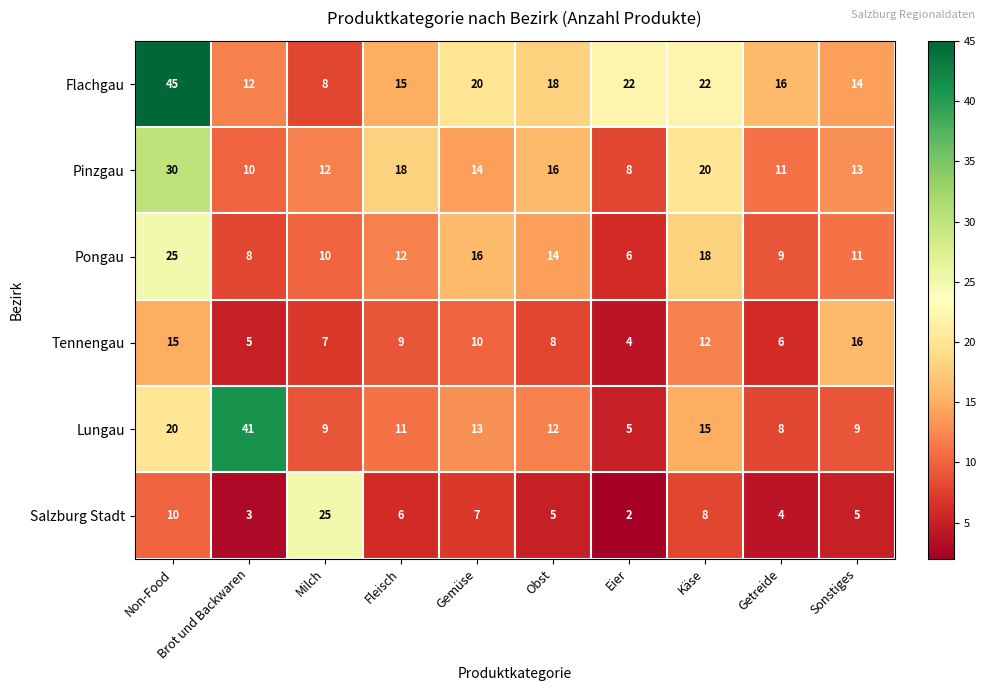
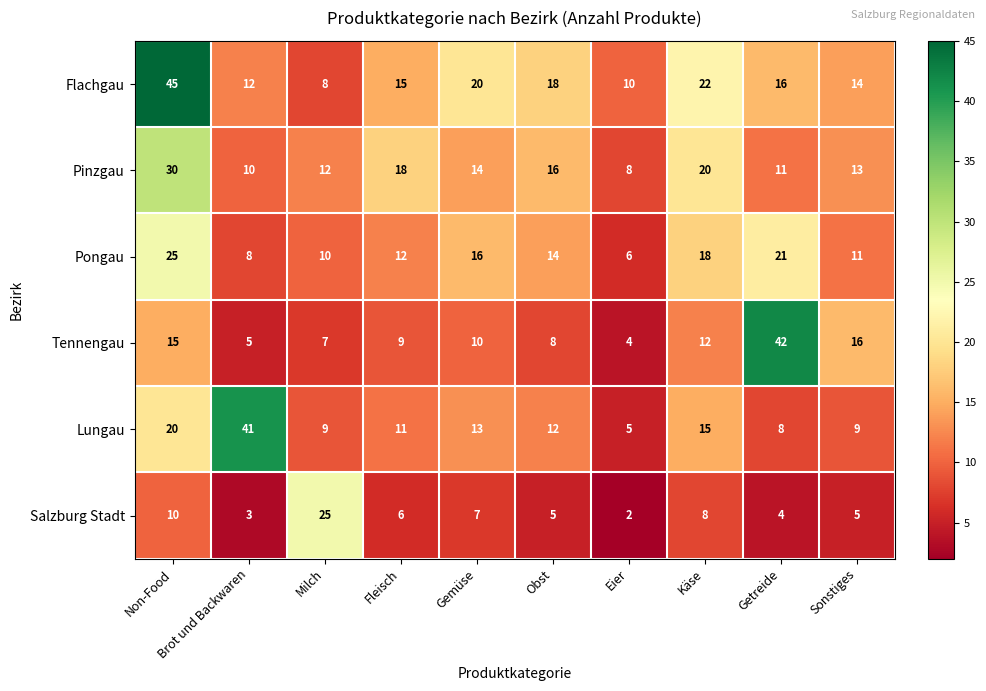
  {
    "Flachgau": {
      "Non-Food": 45,
      "Brot und Backwaren": 12,
      "Milch": 8,
      "Fleisch": 15,
      "Gemüse": 20,
      "Obst": 18,
-     "Eier": 22,
+     "Eier": 10,
      "Käse": 22,
      "Getreide": 16,
      "Sonstiges": 14
    },
    "Pinzgau": {
      "Non-Food": 30,
      "Brot und Backwaren": 10,
      "Milch": 12,
      "Fleisch": 18,
      "Gemüse": 14,
      "Obst": 16,
      "Eier": 8,
      "Käse": 20,
      "Getreide": 11,
      "Sonstiges": 13
    },
    "Pongau": {
      "Non-Food": 25,
      "Brot und Backwaren": 8,
      "Milch": 10,
      "Fleisch": 12,
      "Gemüse": 16,
      "Obst": 14,
      "Eier": 6,
      "Käse": 18,
-     "Getreide": 9,
+     "Getreide": 21,
      "Sonstiges": 11
    },
    "Tennengau": {
      "Non-Food": 15,
      "Brot und Backwaren": 5,
      "Milch": 7,
      "Fleisch": 9,
      "Gemüse": 10,
      "Obst": 8,
      "Eier": 4,
      "Käse": 12,
-     "Getreide": 6,
+     "Getreide": 42,
      "Sonstiges": 16
    },
    "Lungau": {
      "Non-Food": 20,
      "Brot und Backwaren": 41,
      "Milch": 9,
      "Fleisch": 11,
      "Gemüse": 13,
      "Obst": 12,
      "Eier": 5,
      "Käse": 15,
      "Getreide": 8,
      "Sonstiges": 9
    },
    "Salzburg Stadt": {
      "Non-Food": 10,
      "Brot und Backwaren": 3,
      "Milch": 25,
      "Fleisch": 6,
      "Gemüse": 7,
      "Obst": 5,
      "Eier": 2,
      "Käse": 8,
      "Getreide": 4,
      "Sonstiges": 5
    }
  }
